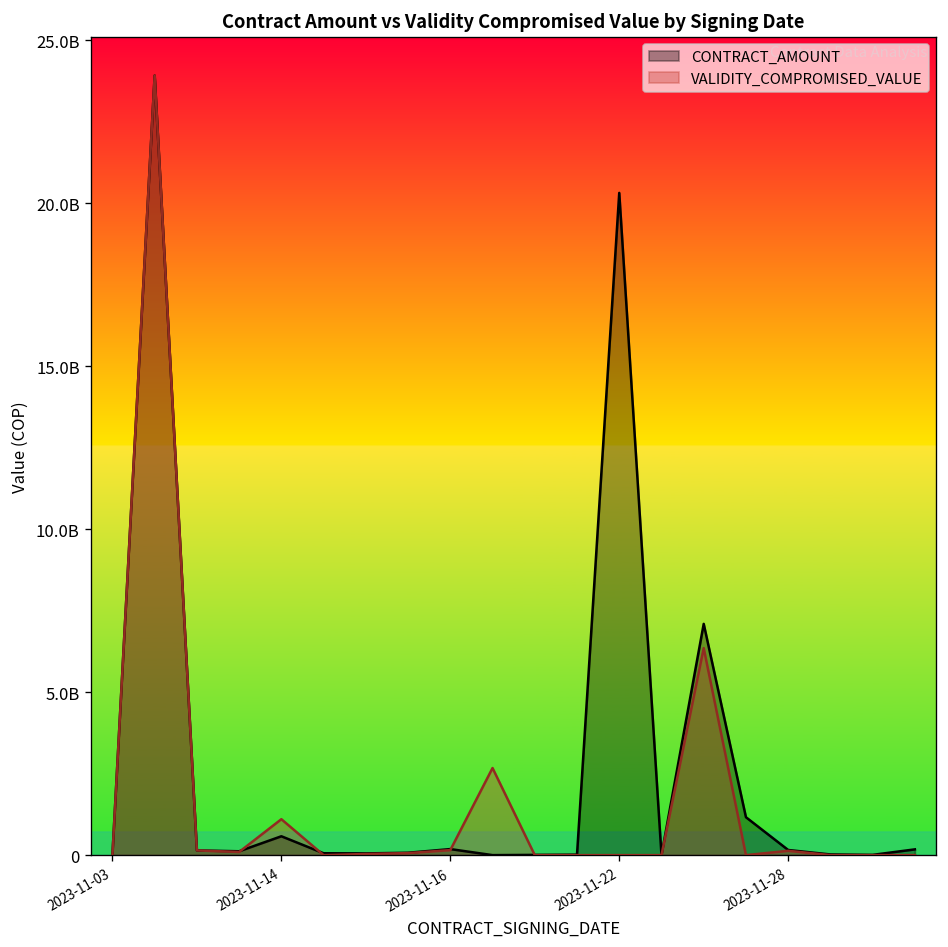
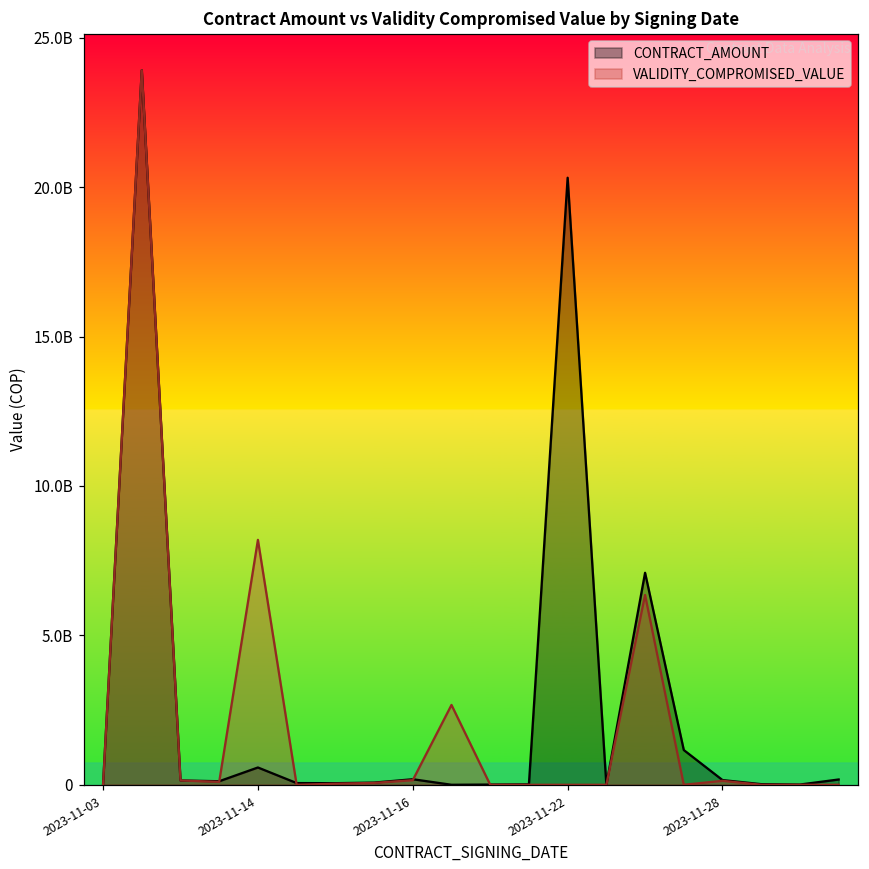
  {
    "CONTRACT_AMOUNT": {
      "2023-11-22": 20300000000
    },
    "VALIDITY_COMPROMISED_VALUE": {
-     "2023-11-14": 1100000000
+     "2023-11-14": 8200000000
    }
  }
